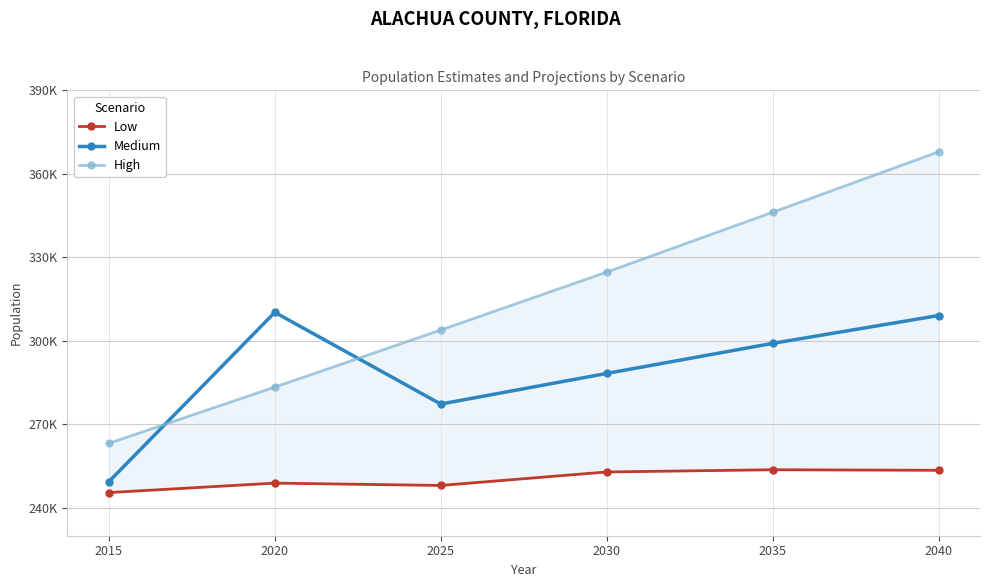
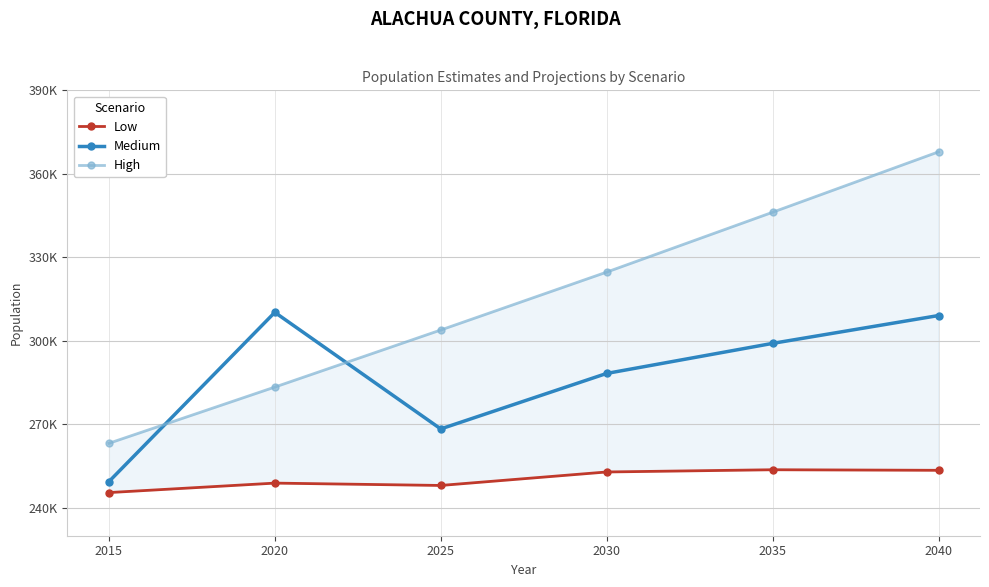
  {
    "Low": {
      "2015": 246000,
      "2020": 249000,
      "2025": 248000,
      "2030": 253000,
      "2035": 254000,
      "2040": 254000
    },
    "Medium": {
      "2015": 249000,
      "2020": 310000,
-     "2025": 277000,
+     "2025": 268000,
      "2030": 288000,
      "2035": 299000,
      "2040": 309000
    },
    "High": {
      "2015": 263000,
      "2020": 283000,
      "2025": 304000,
      "2030": 325000,
      "2035": 346000,
      "2040": 368000
    }
  }
